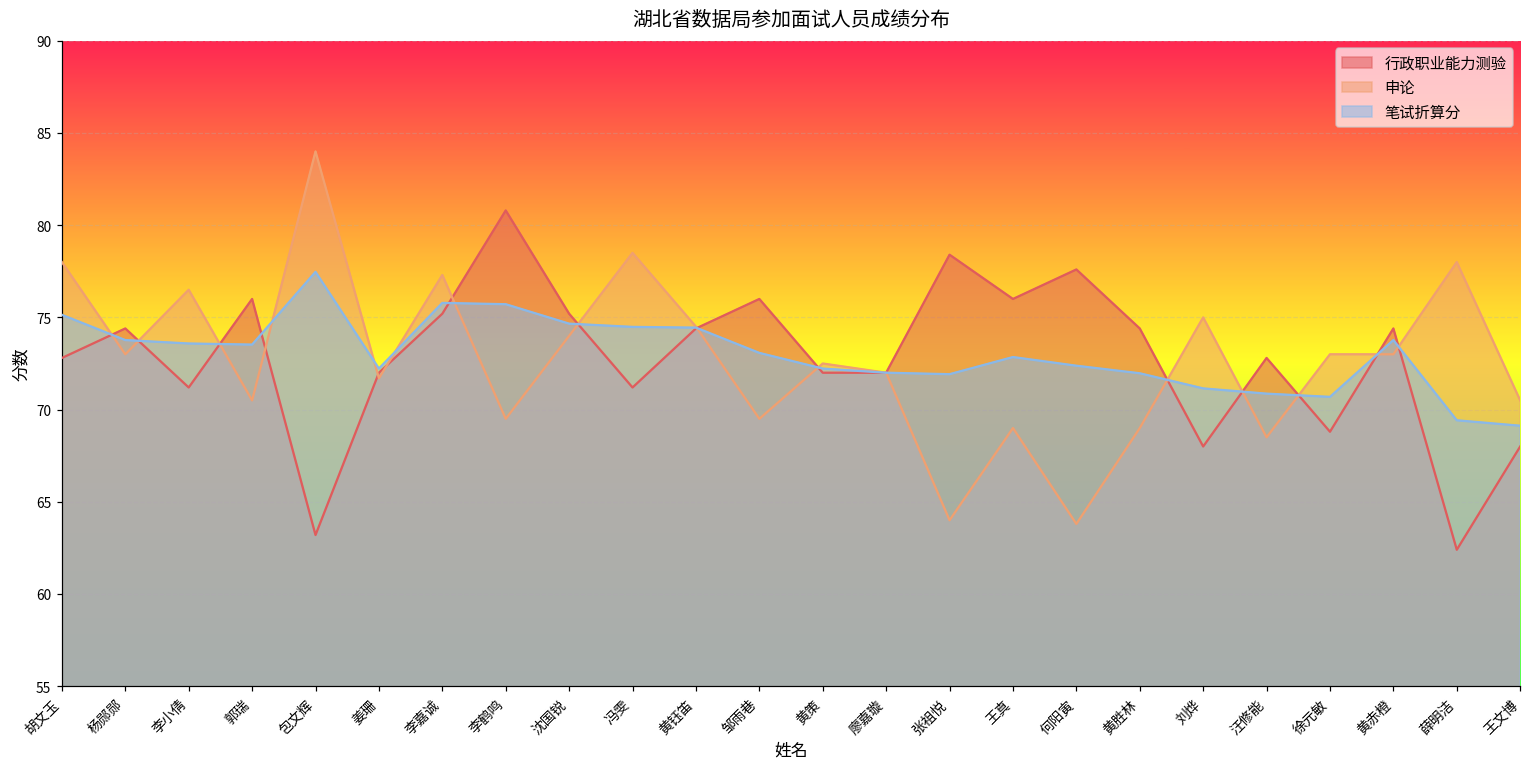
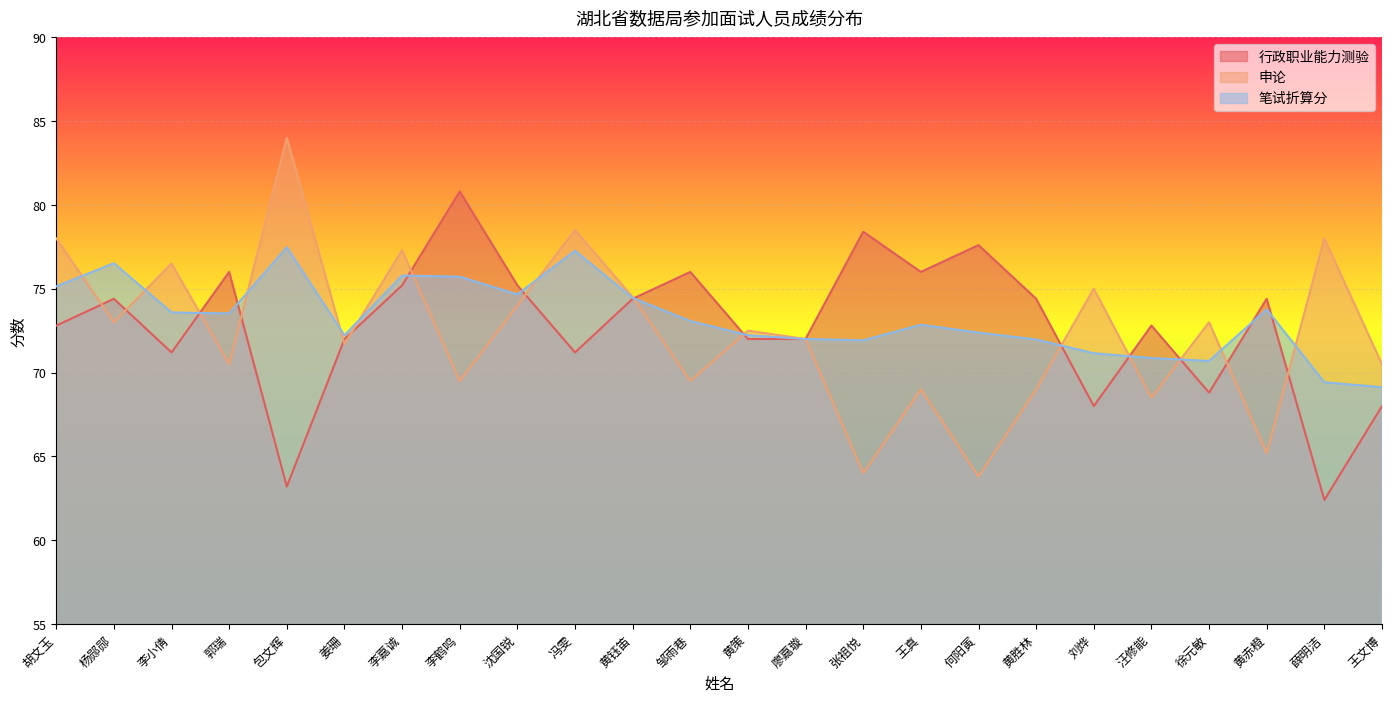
  {
    "行政职业能力测验": {
      "胡文玉": 72.8,
      "杨郧郧": 74.4,
      "李小倩": 71.2,
      "郭瑞": 76.0,
      "包文辉": 63.2,
      "姜珊": 72.0,
      "李嘉诚": 75.2,
      "李鹤鸣": 80.8,
      "沈国锐": 75.2,
      "冯雯": 71.2,
      "邹雨巷": 76.0,
      "黄策": 72.0,
      "张祖悦": 78.4,
      "王真": 76.0,
      "何阳寅": 77.6,
      "黄胜林": 74.4,
      "刘烨": 68.0,
      "汪修能": 72.8,
      "徐元敏": 68.8,
      "黄赤橙": 74.4,
      "薛明洁": 62.4,
      "王文博": 68.0
    },
    "申论": {
      "胡文玉": 78.0,
      "杨郧郧": 73.0,
      "李小倩": 76.5,
      "郭瑞": 70.5,
      "包文辉": 84.0,
      "姜珊": 71.7,
      "李嘉诚": 77.3,
      "李鹤鸣": 69.5,
      "沈国锐": 74.0,
      "冯雯": 78.5,
      "邹雨巷": 69.5,
      "黄策": 72.5,
      "张祖悦": 64.0,
      "王真": 69.0,
      "何阳寅": 63.8,
      "黄胜林": 69.0,
      "刘烨": 75.0,
      "汪修能": 68.5,
      "徐元敏": 73.0,
-     "黄赤橙": 73.0,
+     "黄赤橙": 65.2,
      "薛明洁": 78.0,
      "王文博": 70.5
    },
    "笔试折算分": {
      "胡文玉": 75.1,
-     "杨郧郧": 73.8,
+     "杨郧郧": 76.5,
      "李小倩": 73.6,
      "郭瑞": 73.5,
      "包文辉": 77.5,
      "姜珊": 72.2,
      "李嘉诚": 75.8,
      "李鹤鸣": 75.7,
      "沈国锐": 74.7,
-     "冯雯": 74.5,
+     "冯雯": 77.3,
      "邹雨巷": 73.1,
      "黄策": 72.2,
      "张祖悦": 71.9,
      "王真": 72.9,
      "何阳寅": 72.4,
      "黄胜林": 72.0,
      "刘烨": 71.2,
      "汪修能": 70.9,
      "徐元敏": 70.7,
      "黄赤橙": 73.8,
      "薛明洁": 69.4,
      "王文博": 69.1
    }
  }
